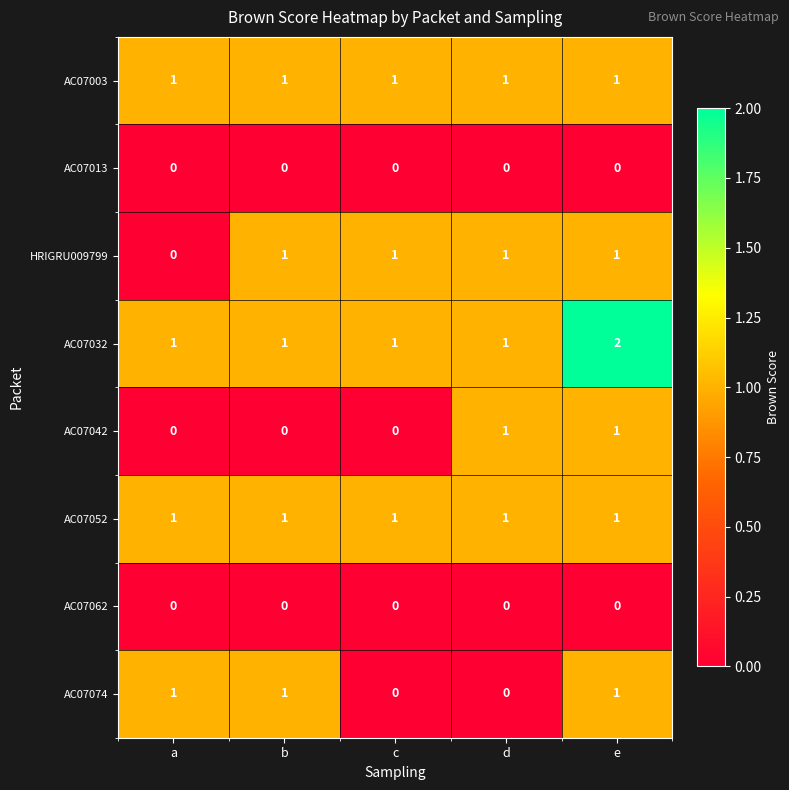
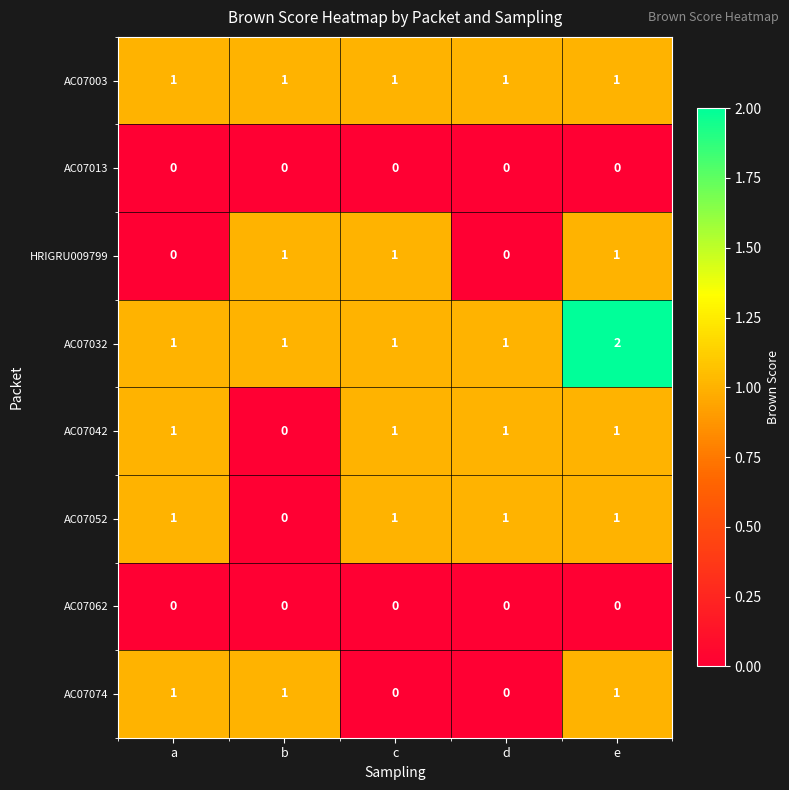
  {
    "AC07003": {
      "a": 1,
      "b": 1,
      "c": 1,
      "d": 1,
      "e": 1
    },
    "AC07013": {
      "a": 0,
      "b": 0,
      "c": 0,
      "d": 0,
      "e": 0
    },
    "HRIGRU009799": {
      "a": 0,
      "b": 1,
      "c": 1,
-     "d": 1,
+     "d": 0,
      "e": 1
    },
    "AC07032": {
      "a": 1,
      "b": 1,
      "c": 1,
      "d": 1,
      "e": 2
    },
    "AC07042": {
-     "a": 0,
+     "a": 1,
      "b": 0,
-     "c": 0,
+     "c": 1,
      "d": 1,
      "e": 1
    },
    "AC07052": {
      "a": 1,
-     "b": 1,
+     "b": 0,
      "c": 1,
      "d": 1,
      "e": 1
    },
    "AC07062": {
      "a": 0,
      "b": 0,
      "c": 0,
      "d": 0,
      "e": 0
    },
    "AC07074": {
      "a": 1,
      "b": 1,
      "c": 0,
      "d": 0,
      "e": 1
    }
  }
